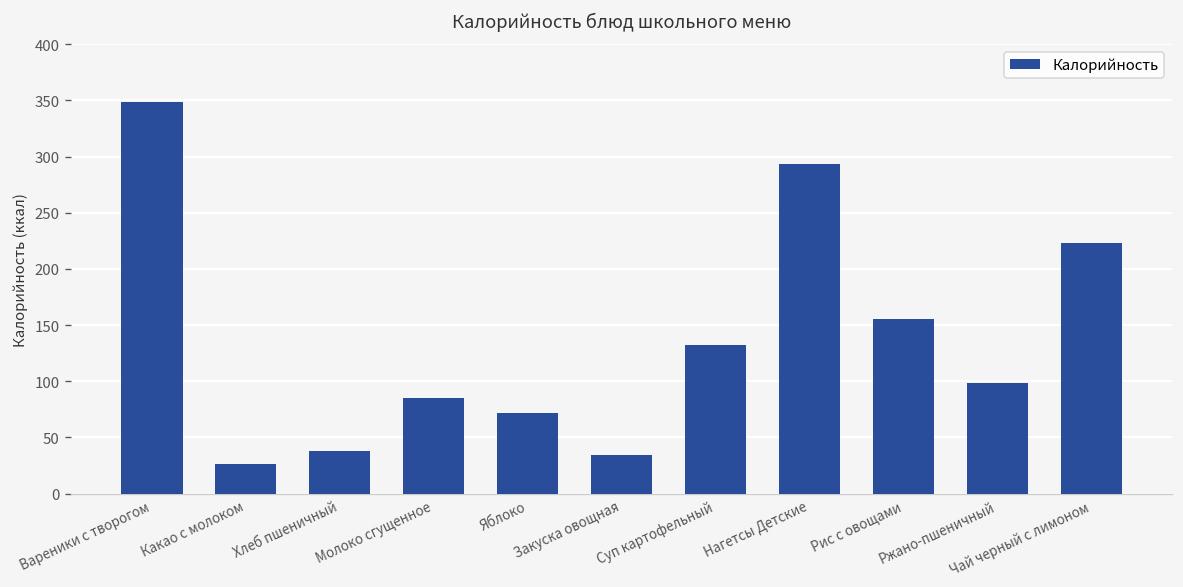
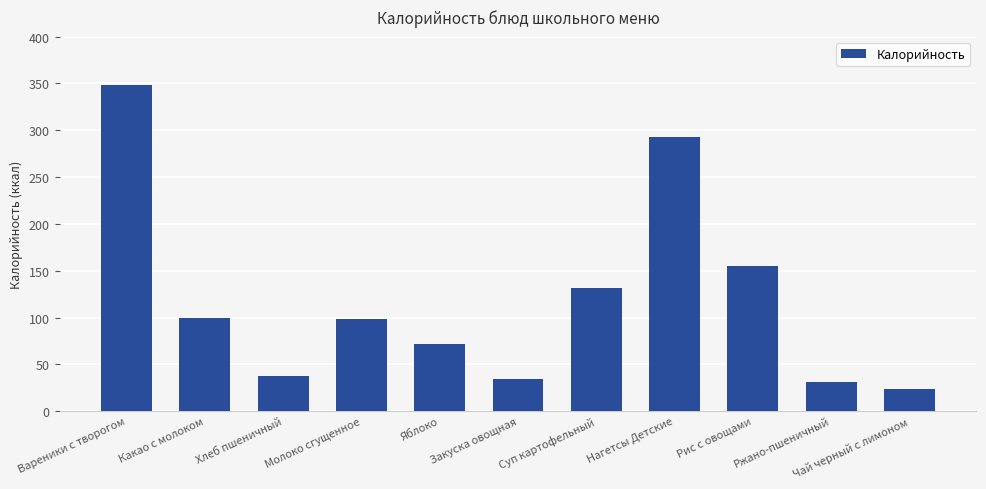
  {
    "Вареники с творогом": 350,
-   "Какао с молоком": 30,
+   "Какао с молоком": 100,
    "Хлеб пшеничный": 40,
-   "Молоко сгущенное": 90,
+   "Молоко сгущенное": 100,
    "Яблоко": 70,
    "Закуска овощная": 30,
    "Суп картофельный": 130,
    "Нагетсы Детские": 290,
    "Рис с овощами": 160,
-   "Ржано-пшеничный": 100,
-   "Чай черный с лимоном": 220
+   "Ржано-пшеничный": 30,
+   "Чай черный с лимоном": 20
  }
